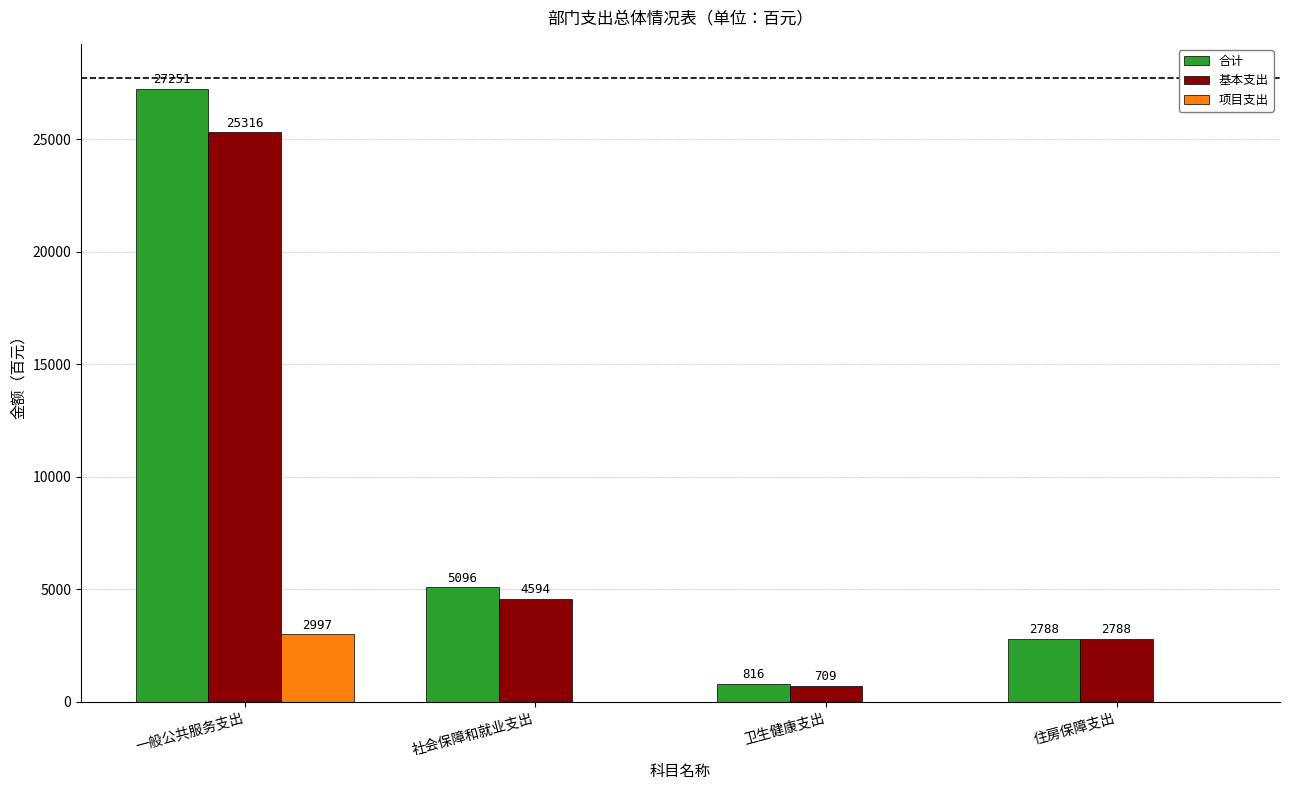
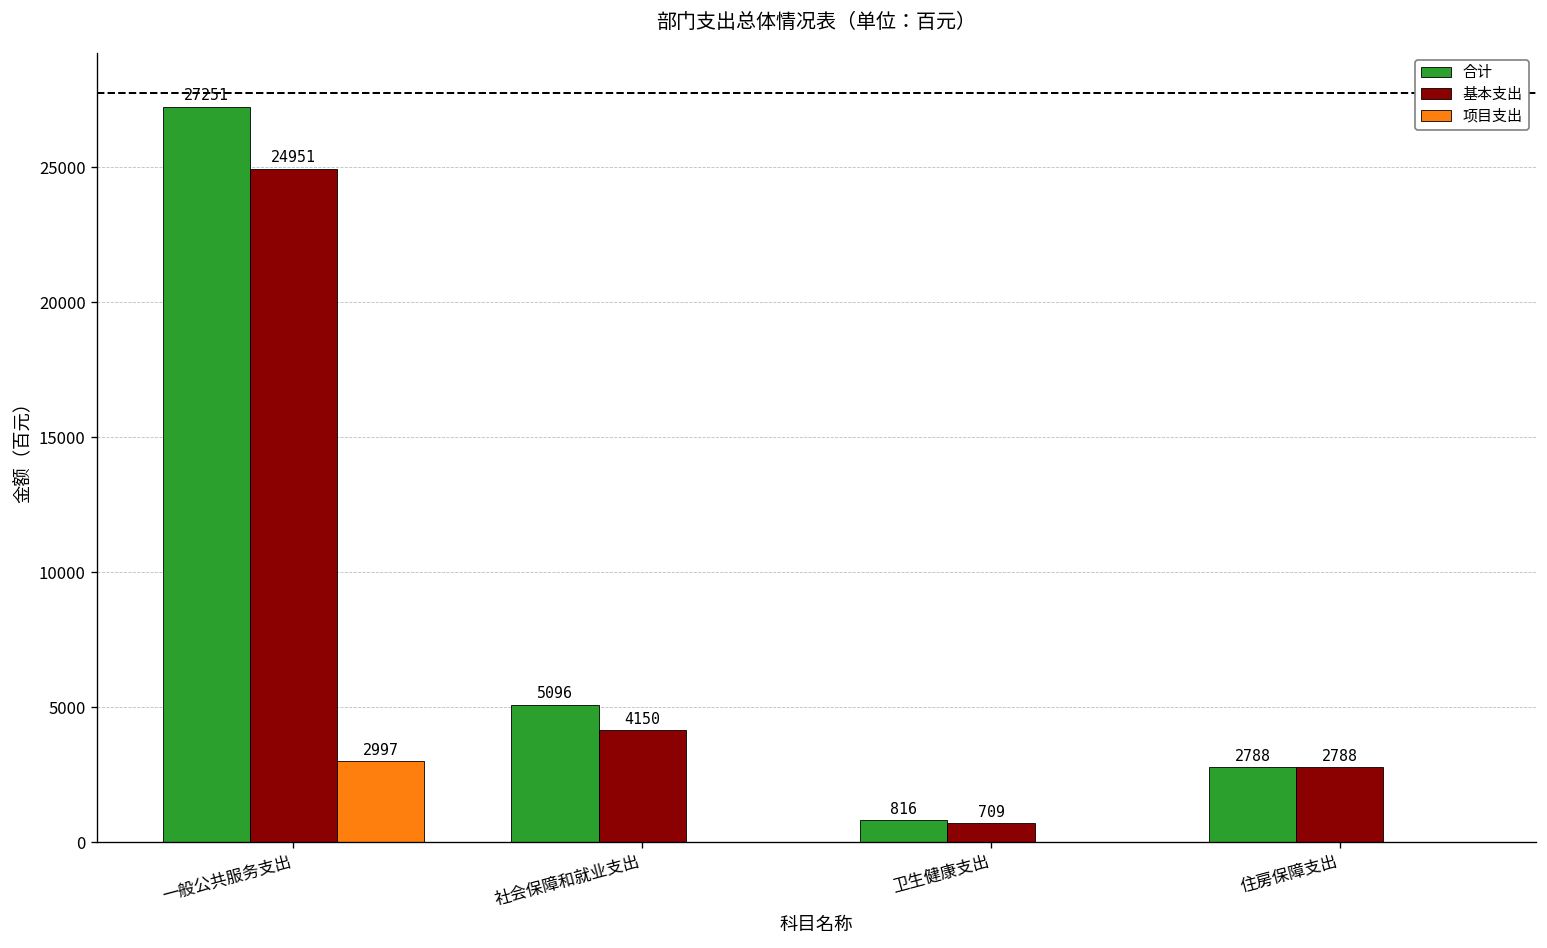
  {
    "合计": {
      "一般公共服务支出": 27251,
      "社会保障和就业支出": 5096,
      "卫生健康支出": 816,
      "住房保障支出": 2788
    },
    "基本支出": {
-     "一般公共服务支出": 25316,
-     "社会保障和就业支出": 4594,
+     "一般公共服务支出": 24951,
+     "社会保障和就业支出": 4150,
      "卫生健康支出": 709,
      "住房保障支出": 2788
    },
    "项目支出": {
      "一般公共服务支出": 2997
    }
  }
